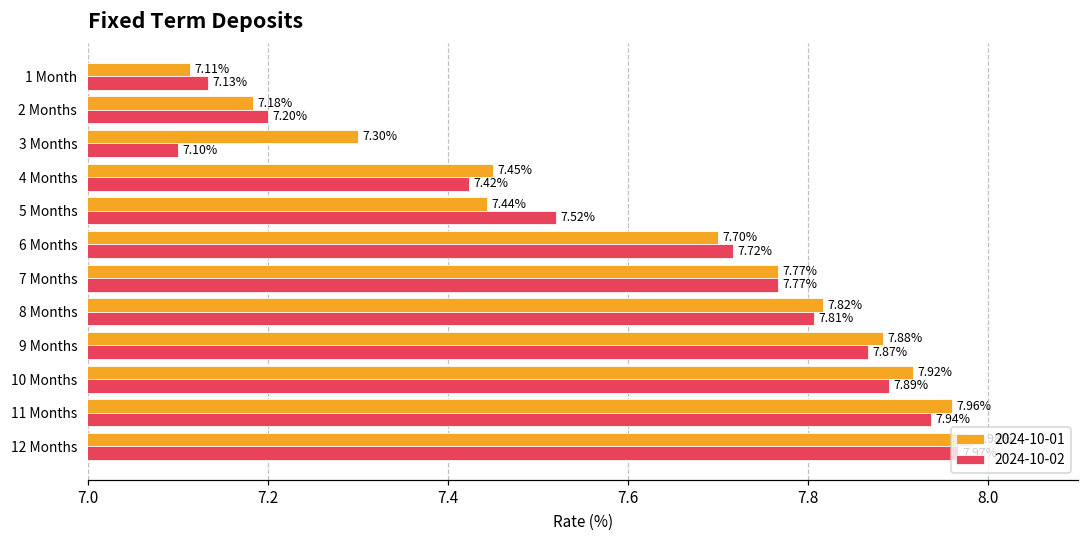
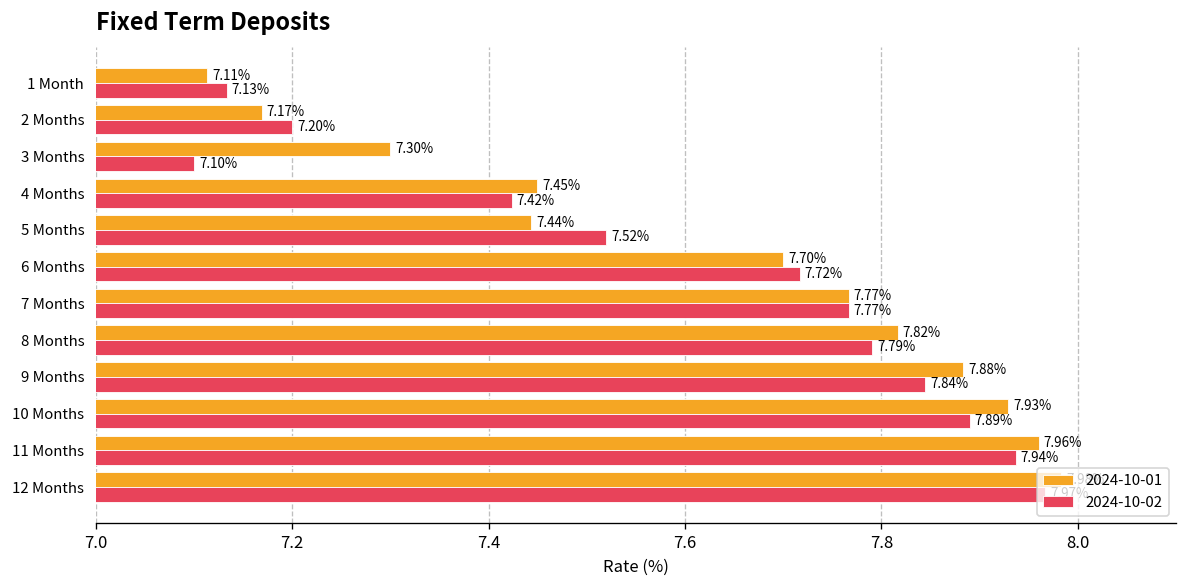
  {
    "2024-10-01": {
      "1 Month": "7.11%",
-     "2 Months": "7.18%",
+     "2 Months": "7.17%",
      "3 Months": "7.30%",
      "4 Months": "7.45%",
      "5 Months": "7.44%",
      "6 Months": "7.70%",
      "7 Months": "7.77%",
      "8 Months": "7.82%",
      "9 Months": "7.88%",
-     "10 Months": "7.92%",
+     "10 Months": "7.93%",
      "11 Months": "7.96%"
    },
    "2024-10-02": {
      "1 Month": "7.13%",
      "2 Months": "7.20%",
      "3 Months": "7.10%",
      "4 Months": "7.42%",
      "5 Months": "7.52%",
      "6 Months": "7.72%",
      "7 Months": "7.77%",
-     "8 Months": "7.81%",
-     "9 Months": "7.87%",
+     "8 Months": "7.79%",
+     "9 Months": "7.84%",
      "10 Months": "7.89%",
      "11 Months": "7.94%"
    }
  }
